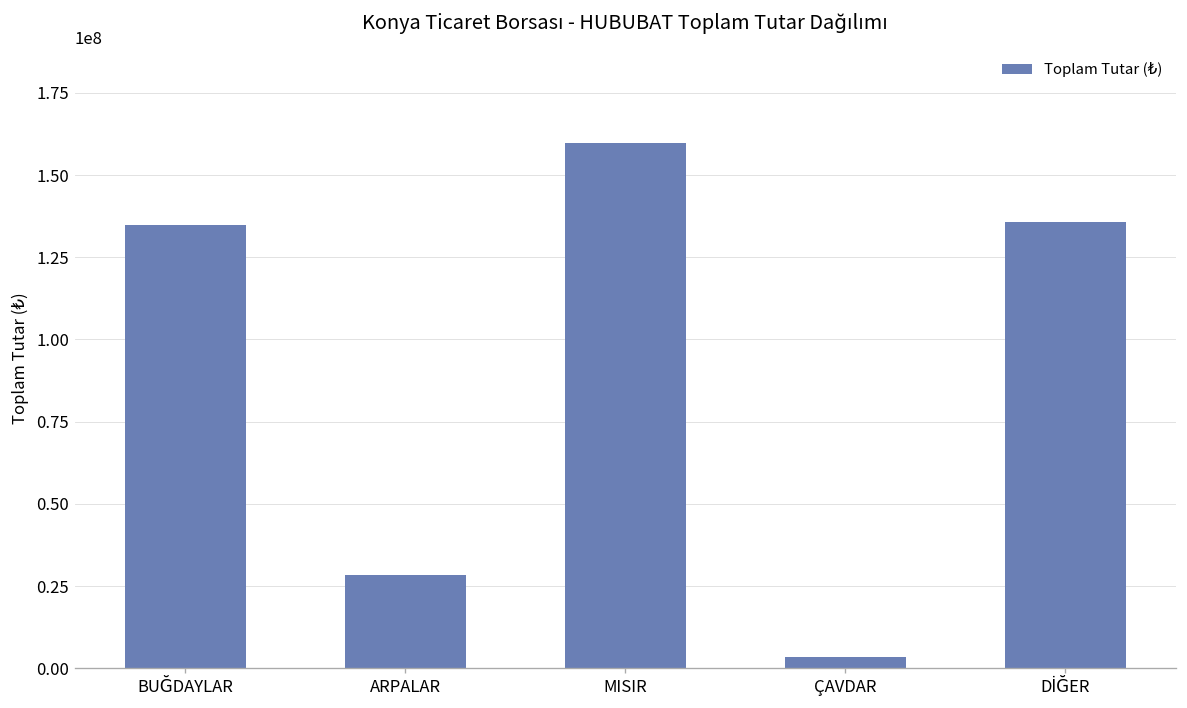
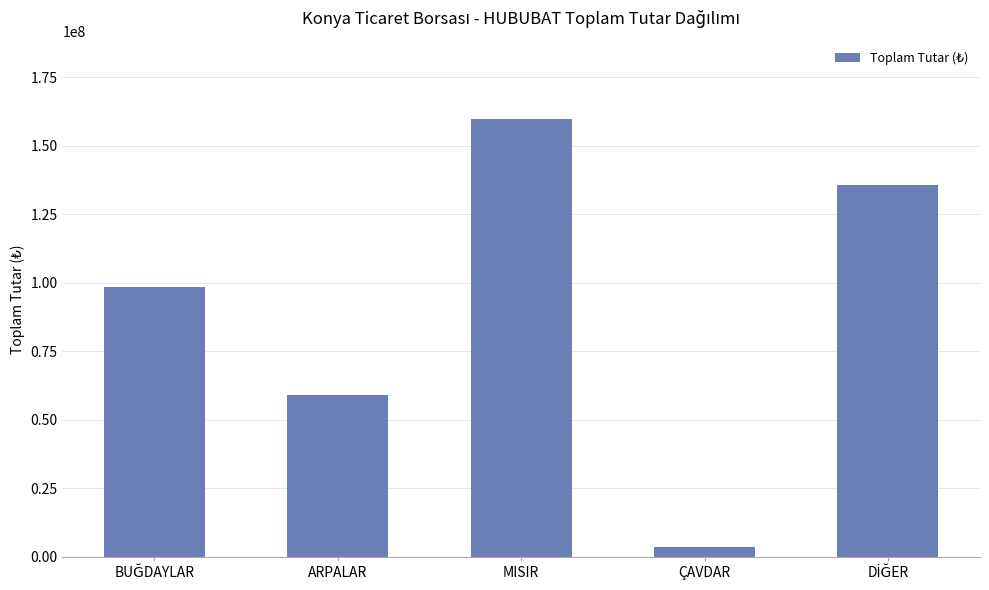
  {
-   "BUĞDAYLAR": 135000000,
-   "ARPALAR": 28000000,
+   "BUĞDAYLAR": 98000000,
+   "ARPALAR": 59000000,
    "MISIR": 160000000,
    "ÇAVDAR": 4000000,
    "DİĞER": 136000000
  }
